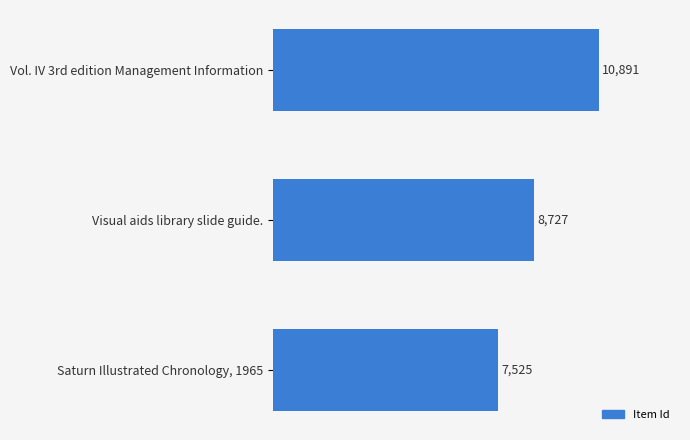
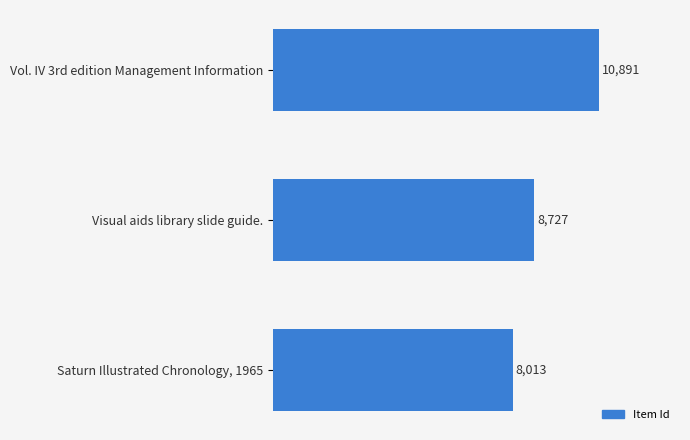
  {
    "Vol. IV 3rd edition Management Information": "10,891",
    "Visual aids library slide guide.": "8,727",
-   "Saturn Illustrated Chronology, 1965": "7,525"
+   "Saturn Illustrated Chronology, 1965": "8,013"
  }
